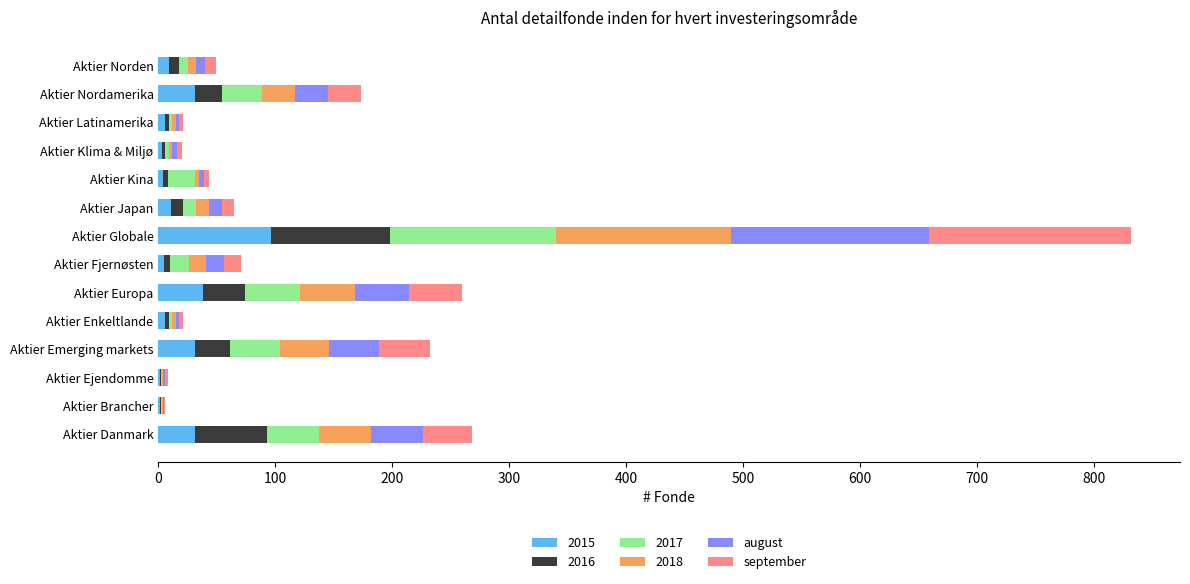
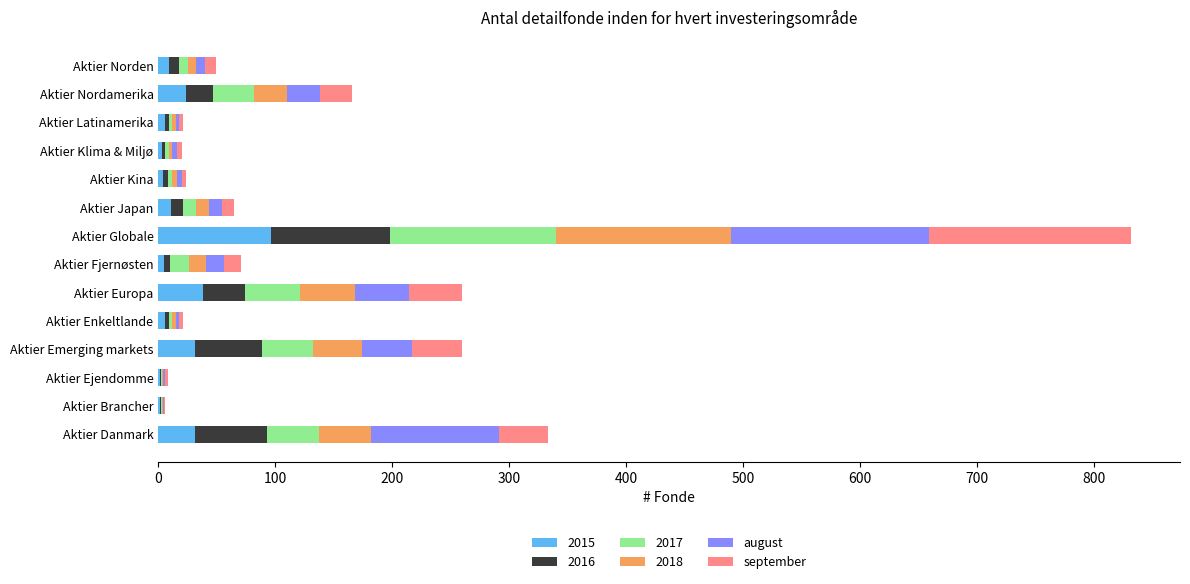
  {
    "2015": {
      "Aktier Norden": 9,
-     "Aktier Nordamerika": 31,
+     "Aktier Nordamerika": 24,
      "Aktier Latinamerika": 6,
      "Aktier Klima & Miljø": 3,
      "Aktier Kina": 4,
      "Aktier Japan": 11,
      "Aktier Globale": 96,
      "Aktier Fjernøsten": 5,
      "Aktier Europa": 38,
      "Aktier Enkeltlande": 6,
      "Aktier Emerging markets": 31,
      "Aktier Danmark": 31
    },
    "2016": {
      "Aktier Norden": 9,
      "Aktier Nordamerika": 23,
      "Aktier Latinamerika": 3,
      "Aktier Klima & Miljø": 3,
      "Aktier Kina": 4,
      "Aktier Japan": 10,
      "Aktier Globale": 102,
      "Aktier Fjernøsten": 5,
      "Aktier Europa": 36,
      "Aktier Enkeltlande": 3,
-     "Aktier Emerging markets": 30,
+     "Aktier Emerging markets": 58,
      "Aktier Danmark": 62
    },
    "2017": {
      "Aktier Norden": 7,
      "Aktier Nordamerika": 35,
      "Aktier Latinamerika": 3,
      "Aktier Klima & Miljø": 3,
-     "Aktier Kina": 23,
+     "Aktier Kina": 4,
      "Aktier Japan": 11,
      "Aktier Globale": 142,
      "Aktier Fjernøsten": 16,
      "Aktier Europa": 47,
      "Aktier Enkeltlande": 3,
      "Aktier Emerging markets": 43,
      "Aktier Danmark": 44
    },
    "august": {
      "Aktier Norden": 8,
      "Aktier Nordamerika": 28,
      "Aktier Latinamerika": 3,
      "Aktier Klima & Miljø": 4,
      "Aktier Kina": 4,
      "Aktier Japan": 11,
      "Aktier Globale": 169,
      "Aktier Fjernøsten": 15,
      "Aktier Europa": 46,
      "Aktier Enkeltlande": 3,
      "Aktier Emerging markets": 43,
-     "Aktier Danmark": 44
+     "Aktier Danmark": 109
    }
  }
